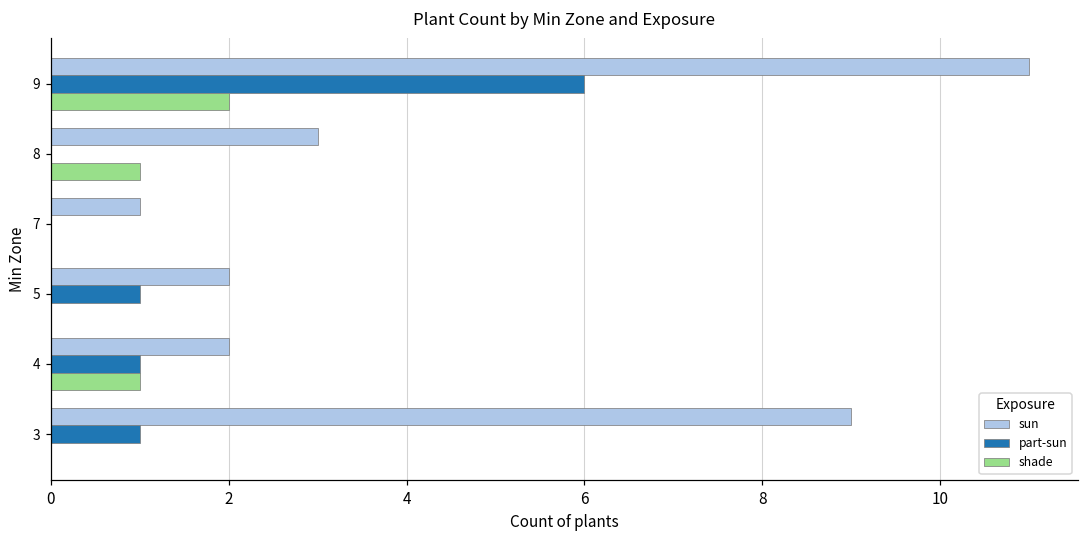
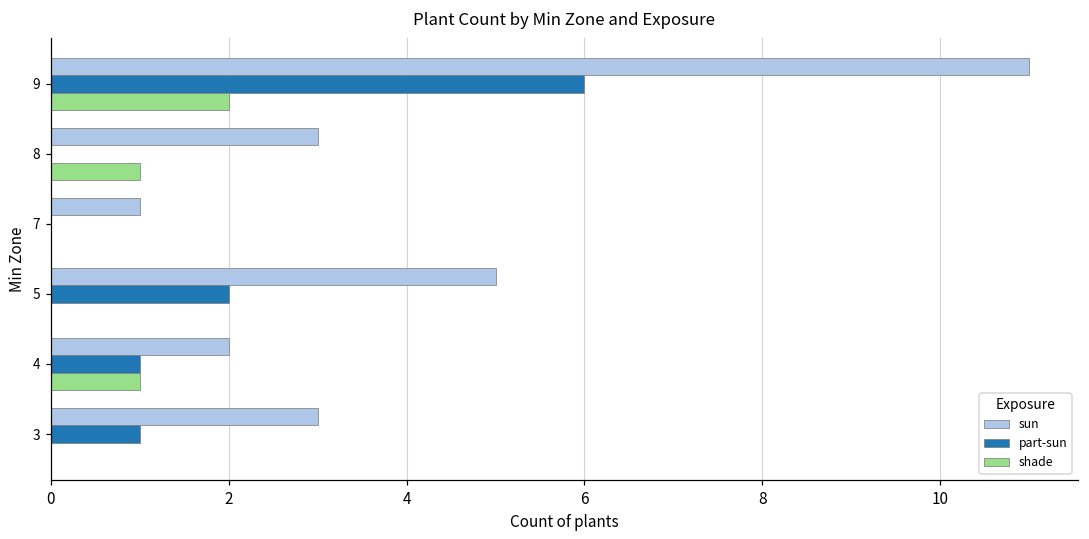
  {
    "sun": {
      "9": 11,
      "8": 3,
      "7": 1,
-     "5": 2,
+     "5": 5,
      "4": 2,
-     "3": 9
+     "3": 3
    },
    "part-sun": {
      "9": 6,
      "8": 0,
      "7": 0,
-     "5": 1,
+     "5": 2,
      "4": 1,
      "3": 1
    },
    "shade": {
      "9": 2,
      "8": 1,
      "7": 0,
      "5": 0,
      "4": 1,
      "3": 0
    }
  }
